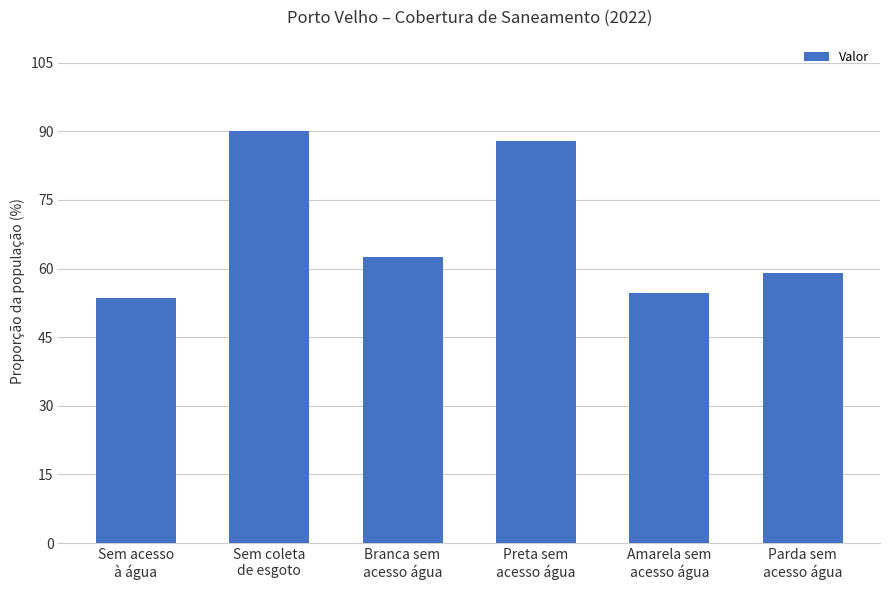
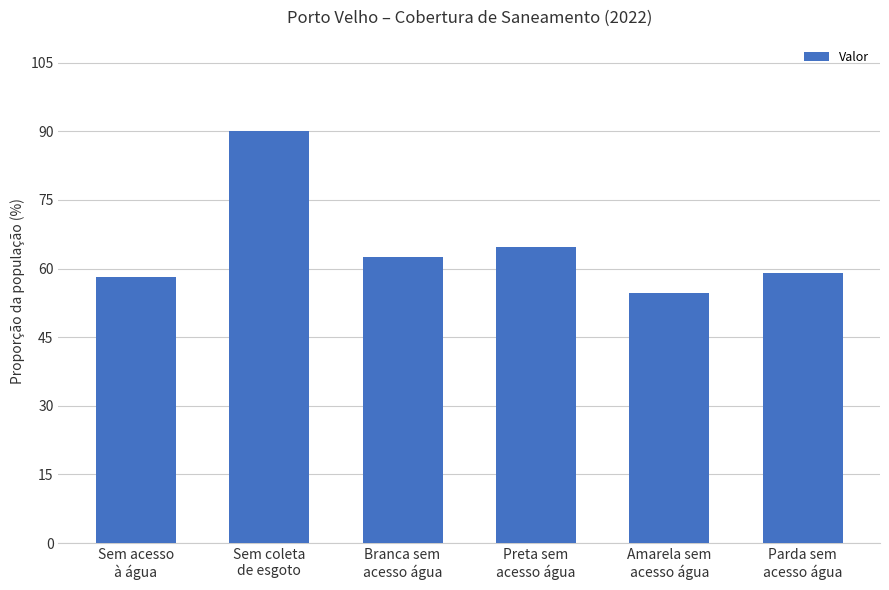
  {
-   "Sem acesso à água": 54,
+   "Sem acesso à água": 58,
    "Sem coleta de esgoto": 90,
    "Branca sem acesso água": 63,
-   "Preta sem acesso água": 88,
+   "Preta sem acesso água": 65,
    "Amarela sem acesso água": 55,
    "Parda sem acesso água": 59
  }
